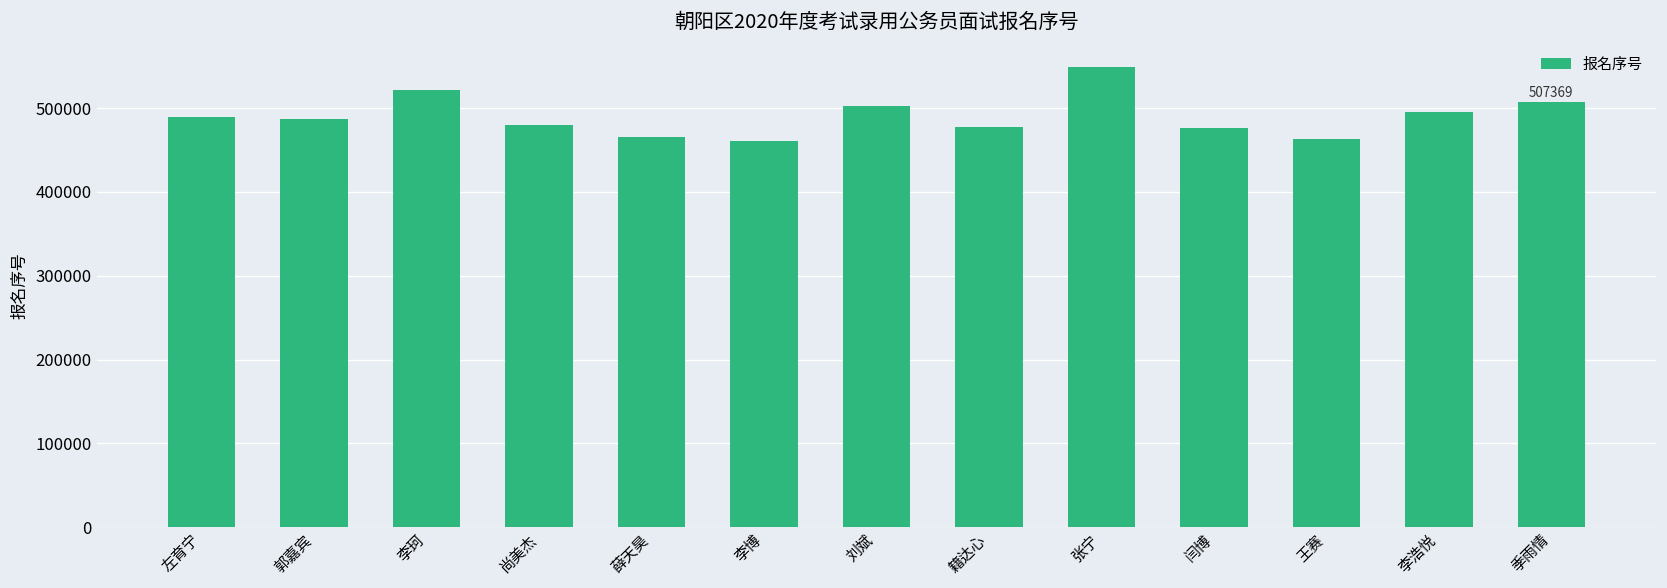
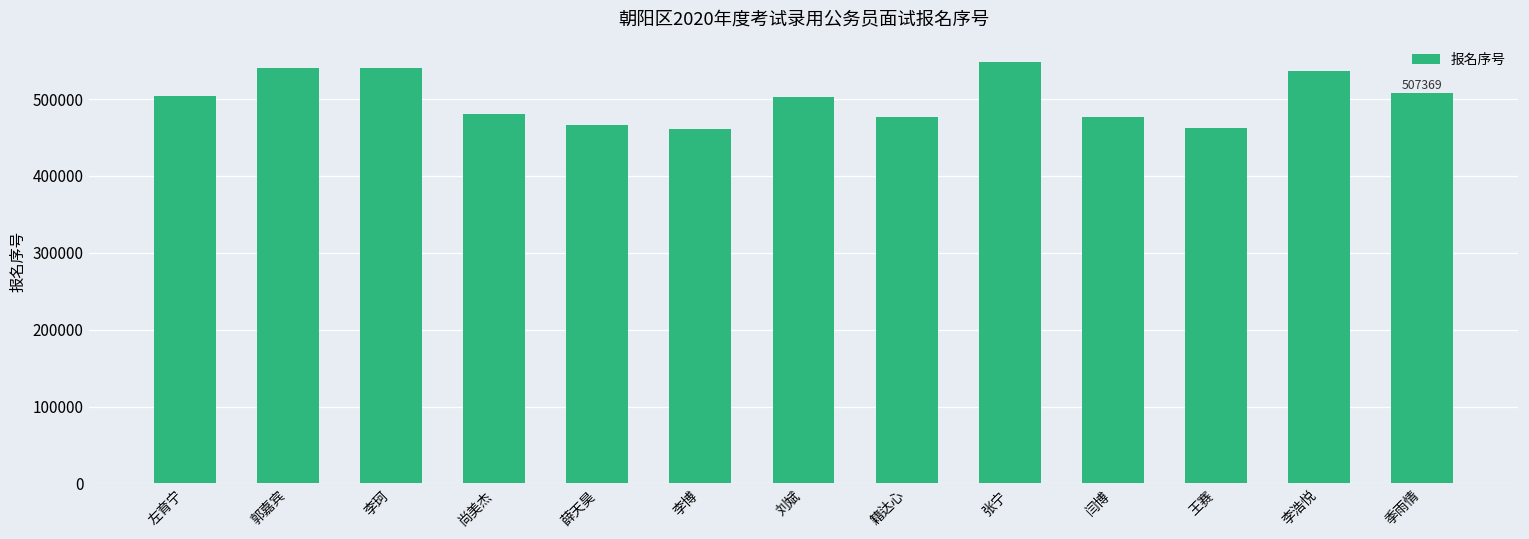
  {
-   "左育宁": 490000,
-   "郭嘉宾": 490000,
-   "李珂": 520000,
+   "左育宁": 500000,
+   "郭嘉宾": 540000,
+   "李珂": 540000,
    "尚美杰": 480000,
    "薛天昊": 470000,
    "李博": 460000,
    "刘斌": 500000,
    "籍达心": 480000,
    "张宁": 550000,
    "闫博": 480000,
    "王赛": 460000,
-   "李浩悦": 500000
+   "李浩悦": 540000
  }
